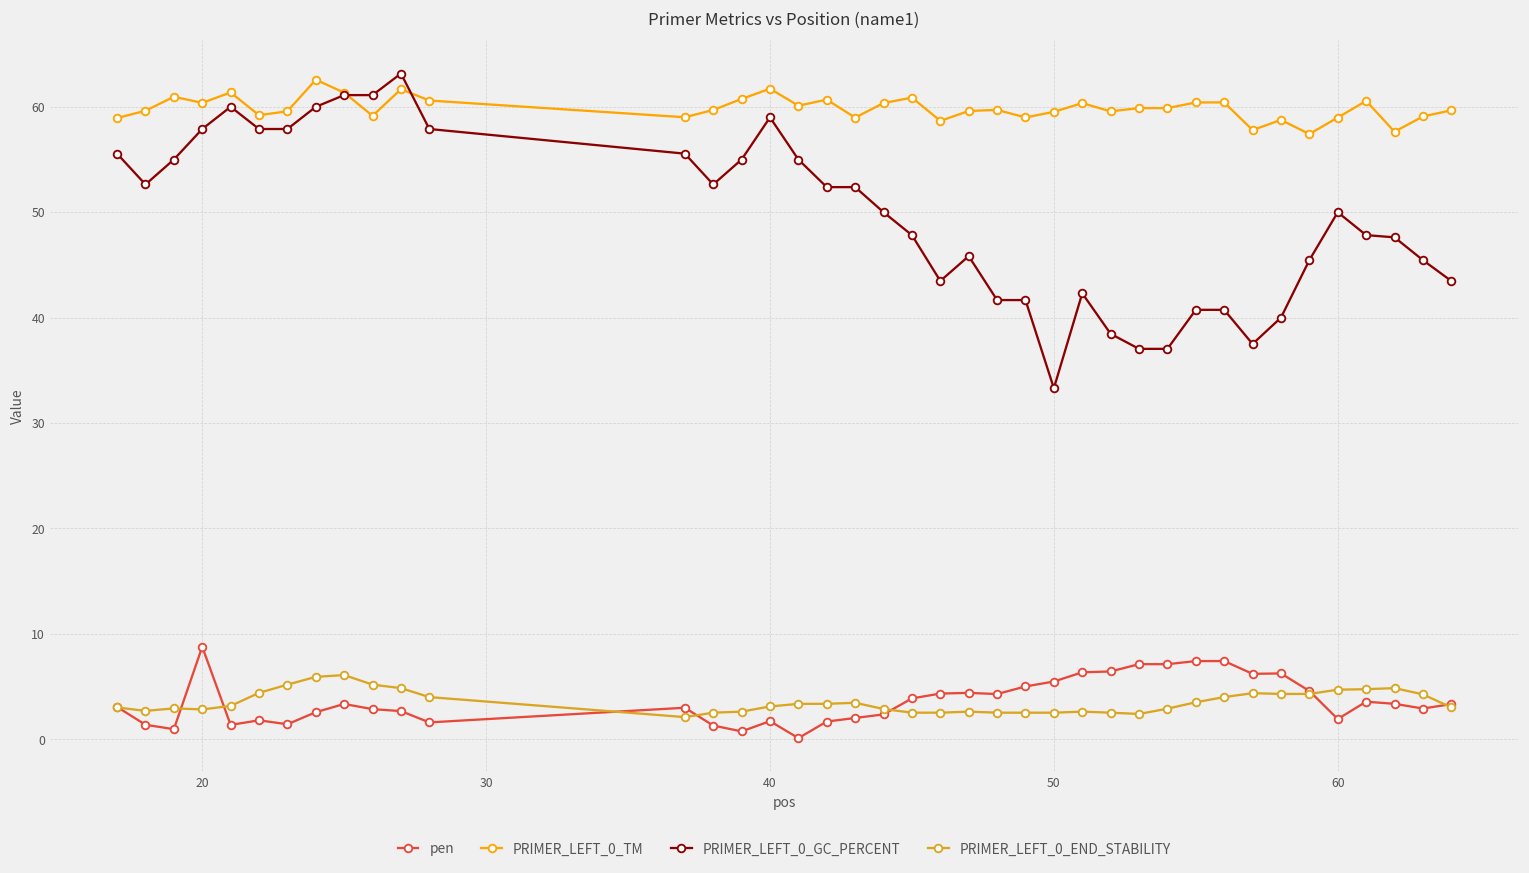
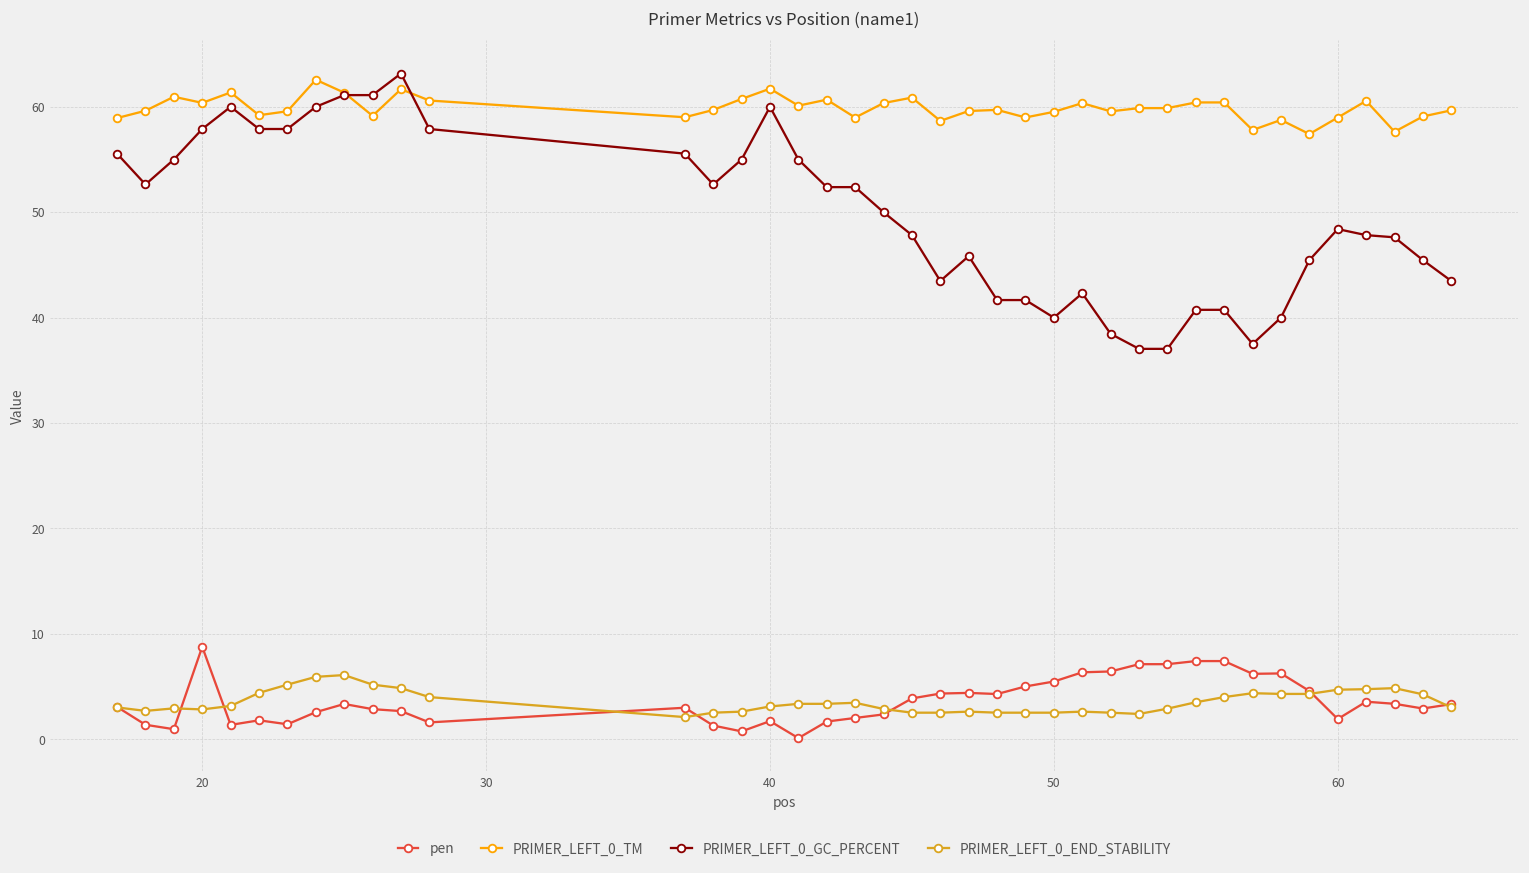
  {
    "pen": {
      "20": 9,
      "40": 2,
      "50": 5,
      "60": 2
    },
    "PRIMER_LEFT_0_GC_PERCENT": {
      "20": 58,
-     "40": 59,
-     "50": 33,
-     "60": 50
+     "40": 60,
+     "50": 40,
+     "60": 48
    }
  }
